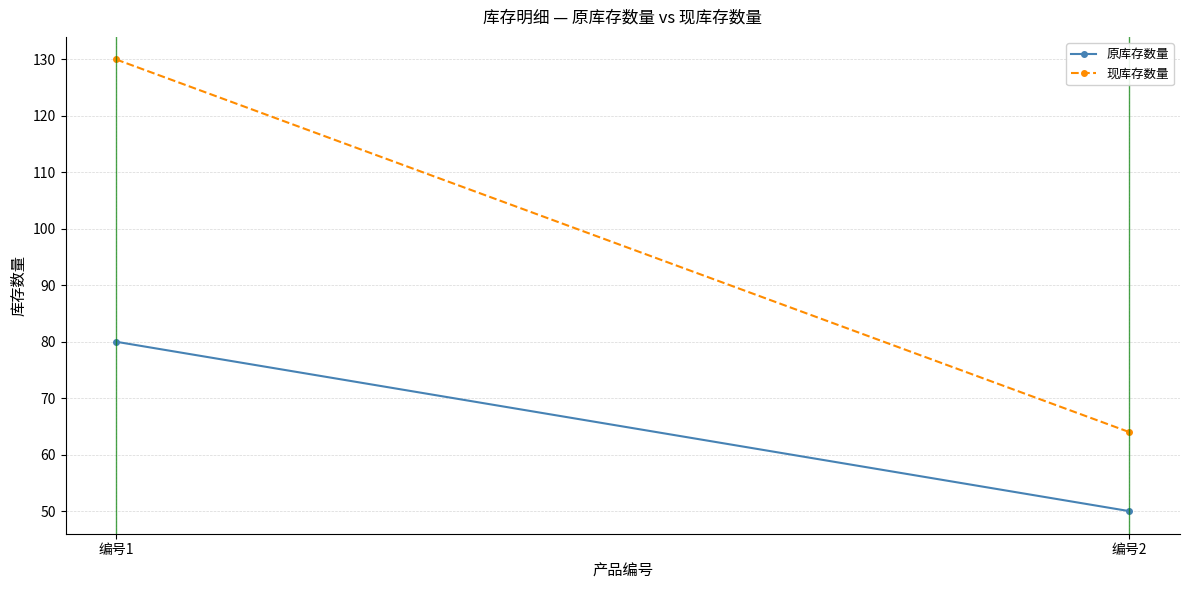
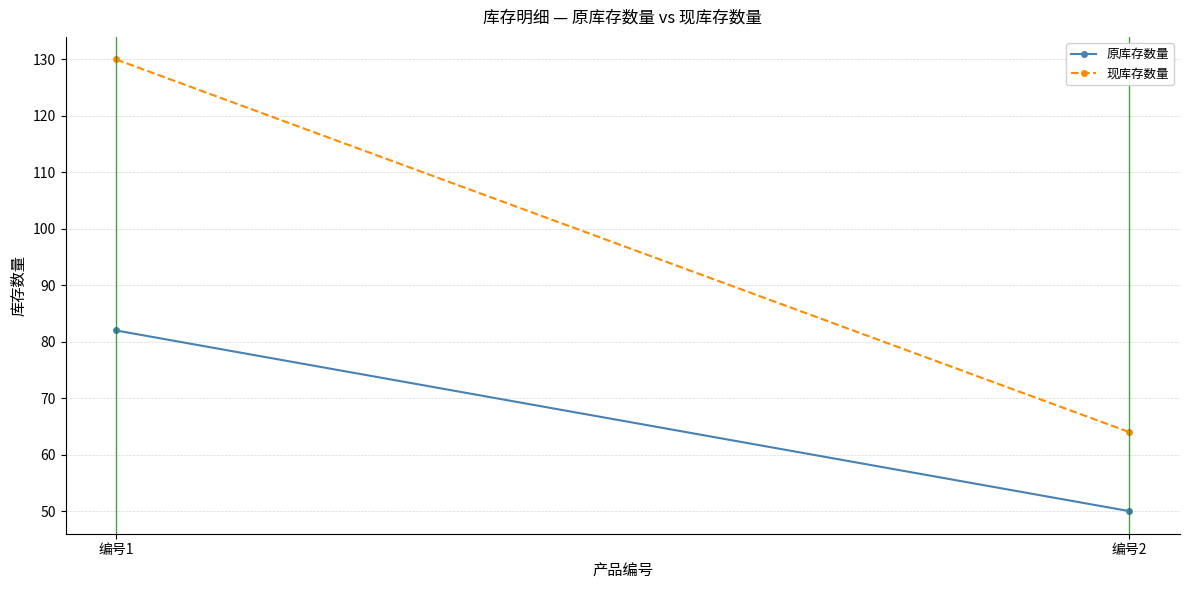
  {
    "原库存数量": {
-     "编号1": 80,
+     "编号1": 82,
      "编号2": 50
    },
    "现库存数量": {
      "编号1": 130,
      "编号2": 64
    }
  }
